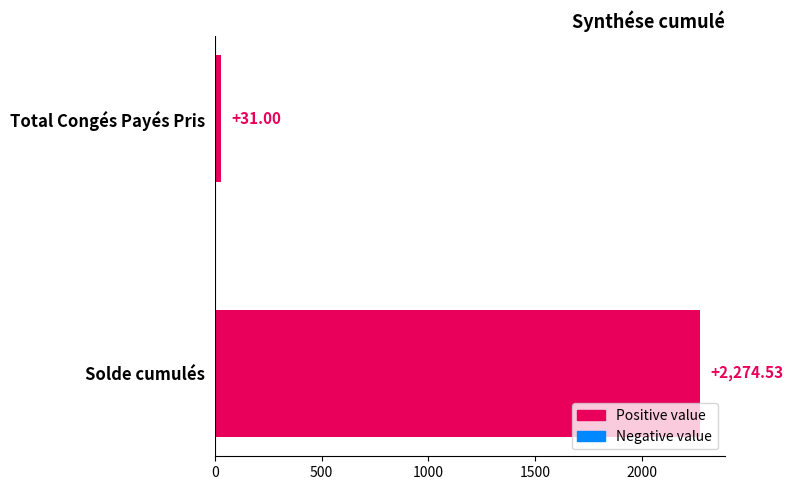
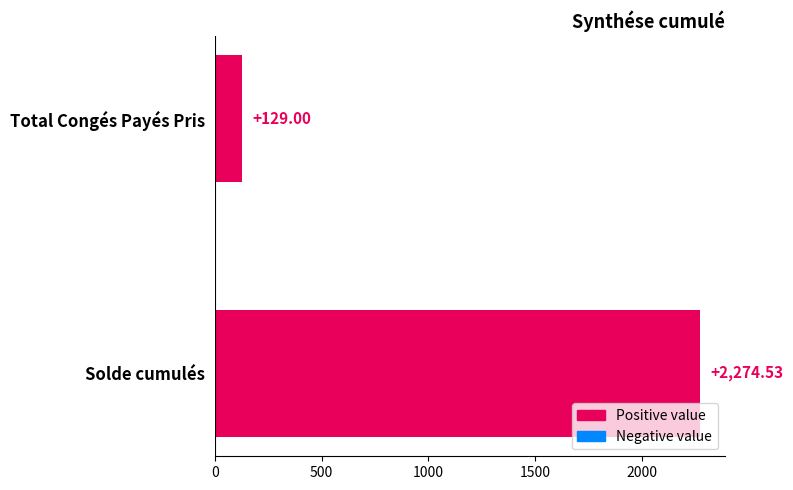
  {
-   "Total Congés Payés Pris": "+31.00",
+   "Total Congés Payés Pris": "+129.00",
    "Solde cumulés": "+2,274.53"
  }
